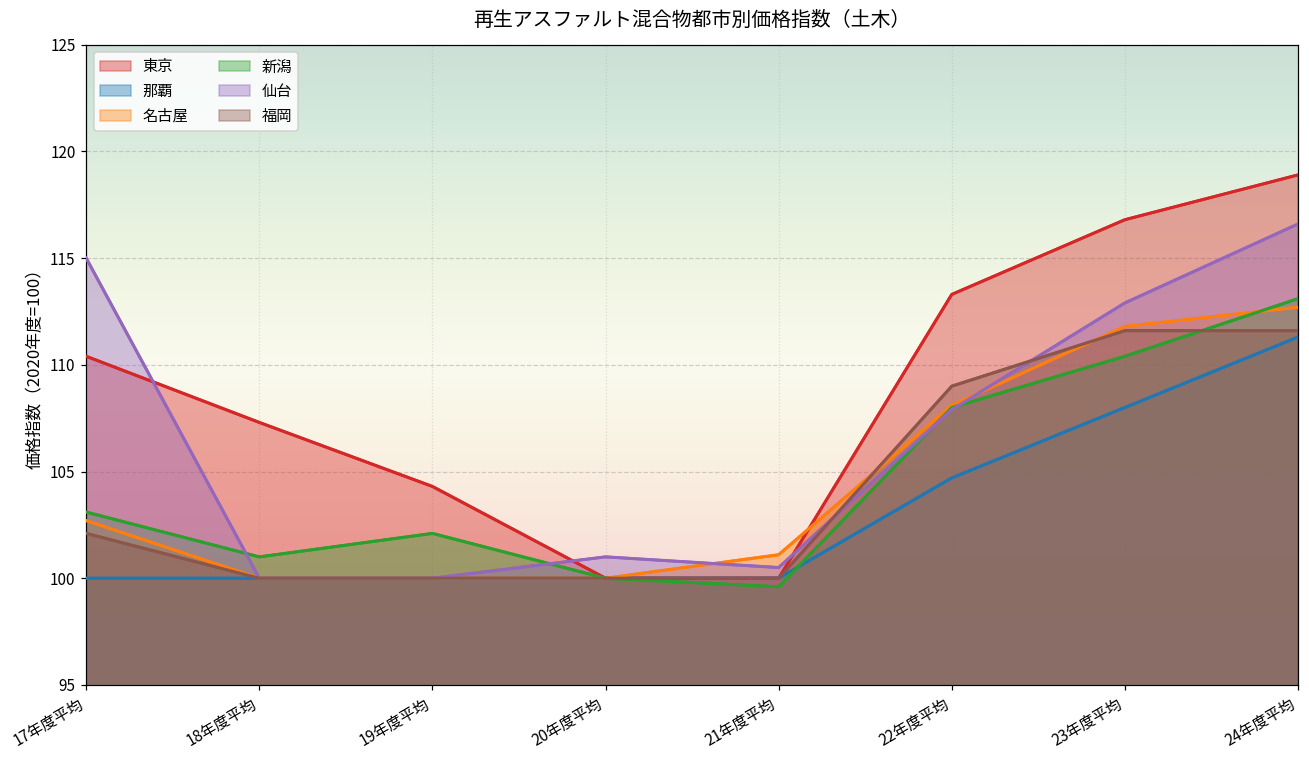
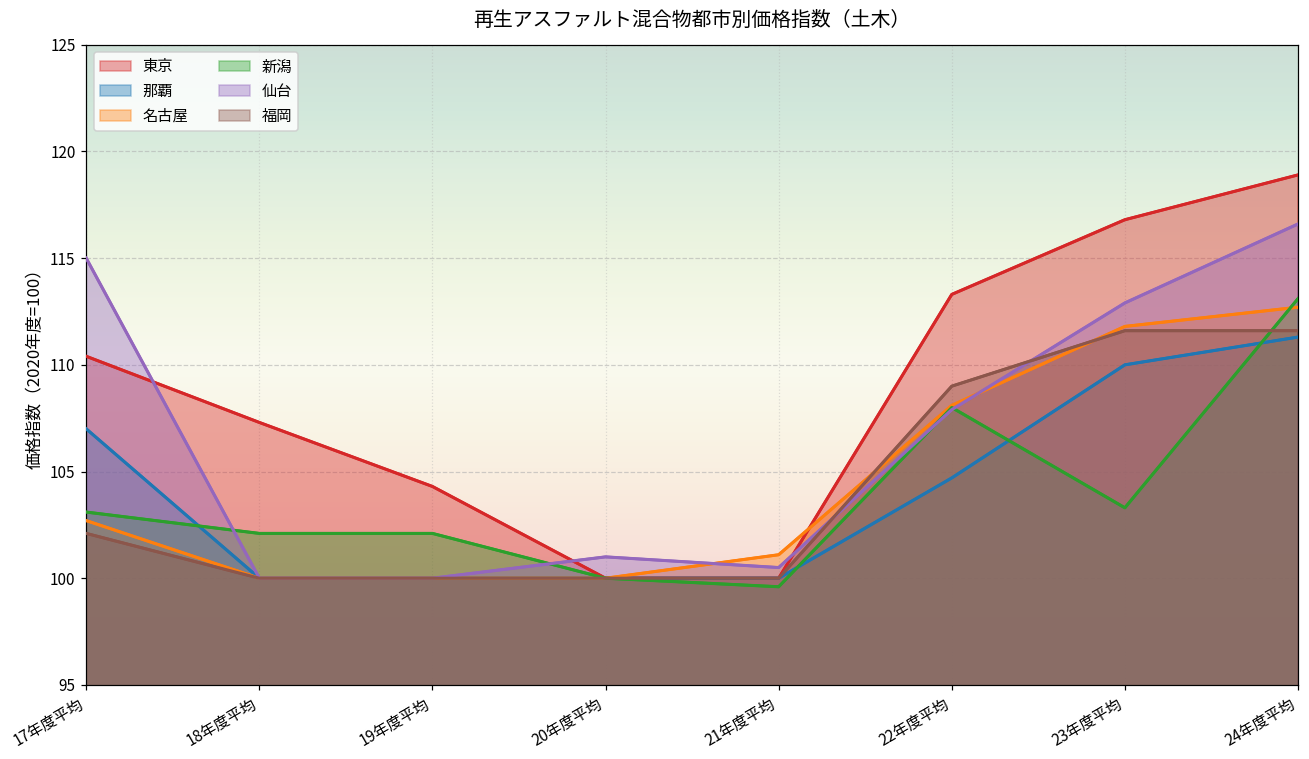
  {
    "那覇": {
-     "17年度平均": 100,
+     "17年度平均": 107,
      "22年度平均": 104.7,
-     "23年度平均": 108,
+     "23年度平均": 110,
      "24年度平均": 111.3
    },
    "新潟": {
      "17年度平均": 103.1,
-     "18年度平均": 101.0,
+     "18年度平均": 102.1,
      "19年度平均": 102.1,
      "21年度平均": 99.6,
-     "23年度平均": 110.4,
+     "23年度平均": 103.3,
      "24年度平均": 113.1
    },
    "仙台": {
      "17年度平均": 115.0,
      "20年度平均": 101.0,
      "21年度平均": 100.5,
      "23年度平均": 112.9,
      "24年度平均": 116.6
    }
  }
